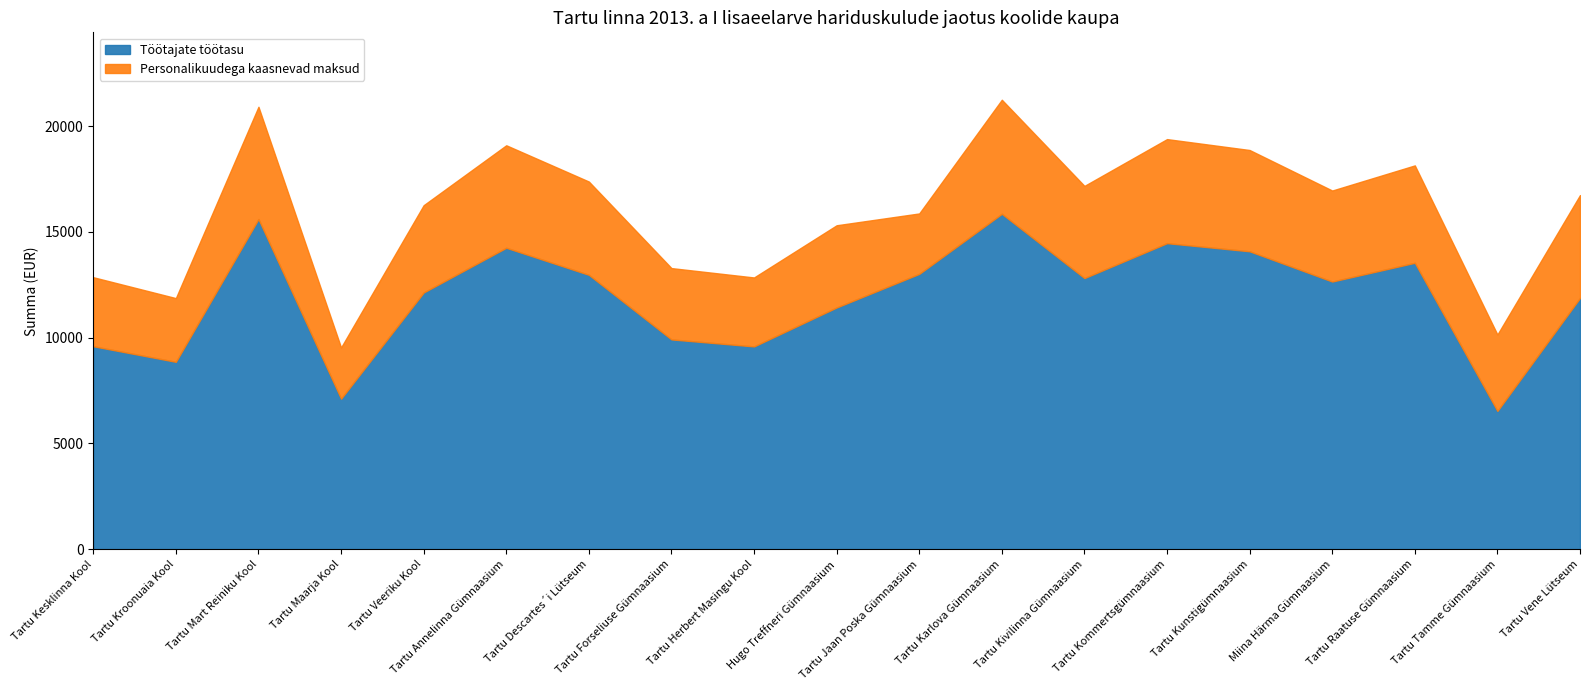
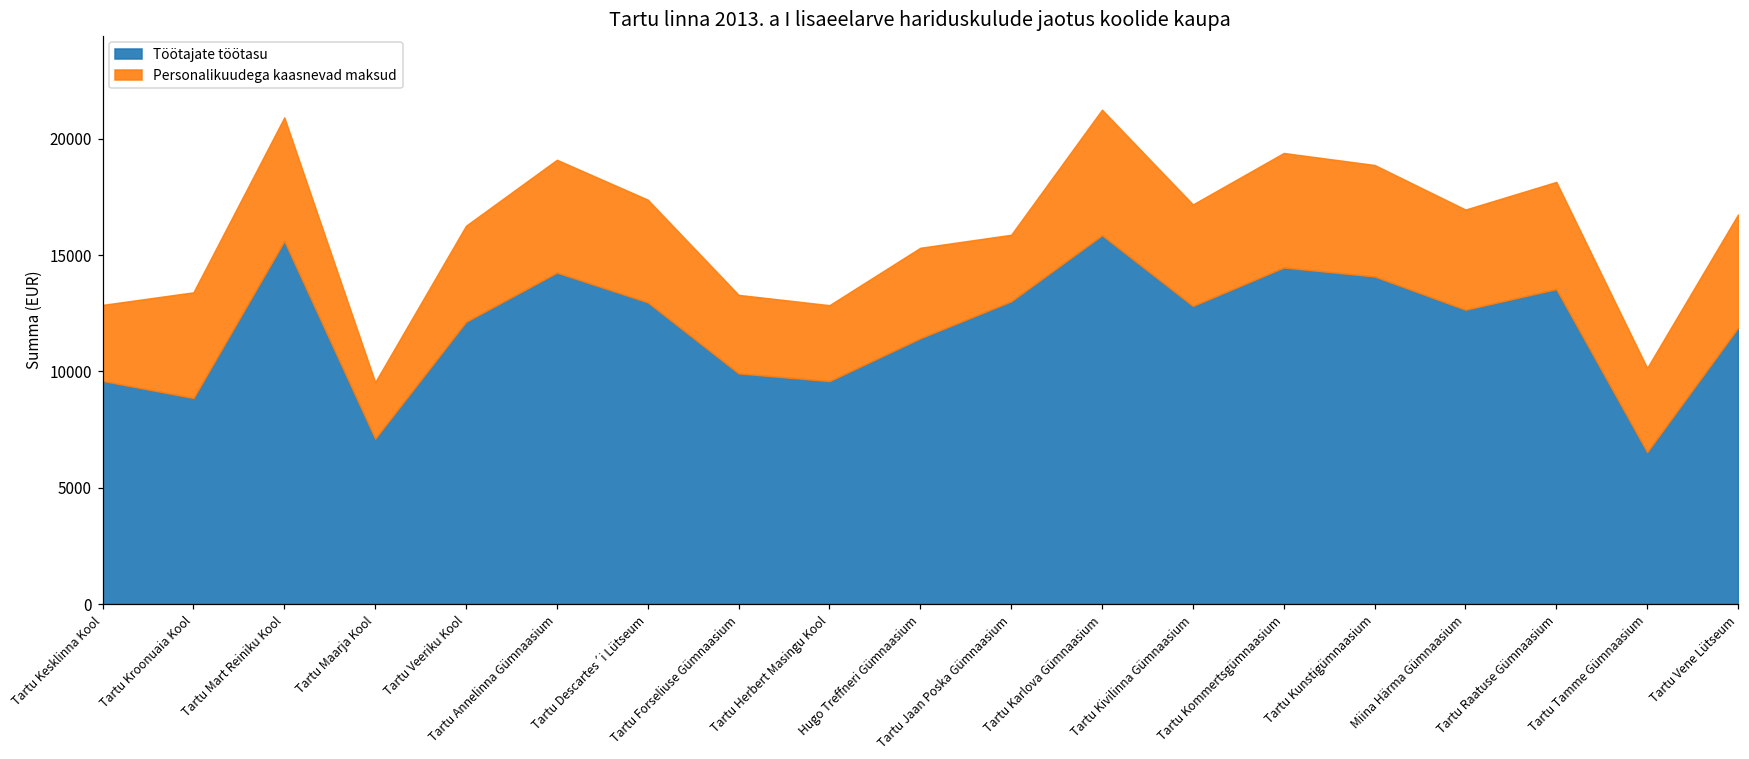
  {
    "Töötajate töötasu": {
      "Tartu Kesklinna Kool": 9600,
      "Tartu Kroonuaia Kool": 8900,
      "Tartu Mart Reiniku Kool": 15600,
      "Tartu Maarja Kool": 7100,
      "Tartu Veeriku Kool": 12100,
      "Tartu Annelinna Gümnaasium": 14200,
      "Tartu Descartes´i Lütseum": 13000,
      "Tartu Forseliuse Gümnaasium": 9900,
      "Tartu Herbert Masingu Kool": 9600,
      "Hugo Treffneri Gümnaasium": 11400,
      "Tartu Jaan Poska Gümnaasium": 13000,
      "Tartu Karlova Gümnaasium": 15900,
      "Tartu Kivilinna Gümnaasium": 12800,
      "Tartu Kommertsgümnaasium": 14500,
      "Tartu Kunstigümnaasium": 14100,
      "Miina Härma Gümnaasium": 12700,
      "Tartu Raatuse Gümnaasium": 13500,
      "Tartu Tamme Gümnaasium": 6500,
      "Tartu Vene Lütseum": 11900
    },
    "Personalikuudega kaasnevad maksud": {
      "Tartu Kesklinna Kool": 3300,
-     "Tartu Kroonuaia Kool": 3000,
+     "Tartu Kroonuaia Kool": 4500,
      "Tartu Mart Reiniku Kool": 5300,
      "Tartu Maarja Kool": 2400,
      "Tartu Veeriku Kool": 4100,
      "Tartu Annelinna Gümnaasium": 4800,
      "Tartu Descartes´i Lütseum": 4400,
      "Tartu Forseliuse Gümnaasium": 3400,
      "Tartu Herbert Masingu Kool": 3300,
      "Hugo Treffneri Gümnaasium": 3900,
      "Tartu Jaan Poska Gümnaasium": 2900,
      "Tartu Karlova Gümnaasium": 5400,
      "Tartu Kivilinna Gümnaasium": 4400,
      "Tartu Kommertsgümnaasium": 4900,
      "Tartu Kunstigümnaasium": 4800,
      "Miina Härma Gümnaasium": 4300,
      "Tartu Raatuse Gümnaasium": 4600,
      "Tartu Tamme Gümnaasium": 3600,
      "Tartu Vene Lütseum": 4900
    }
  }
